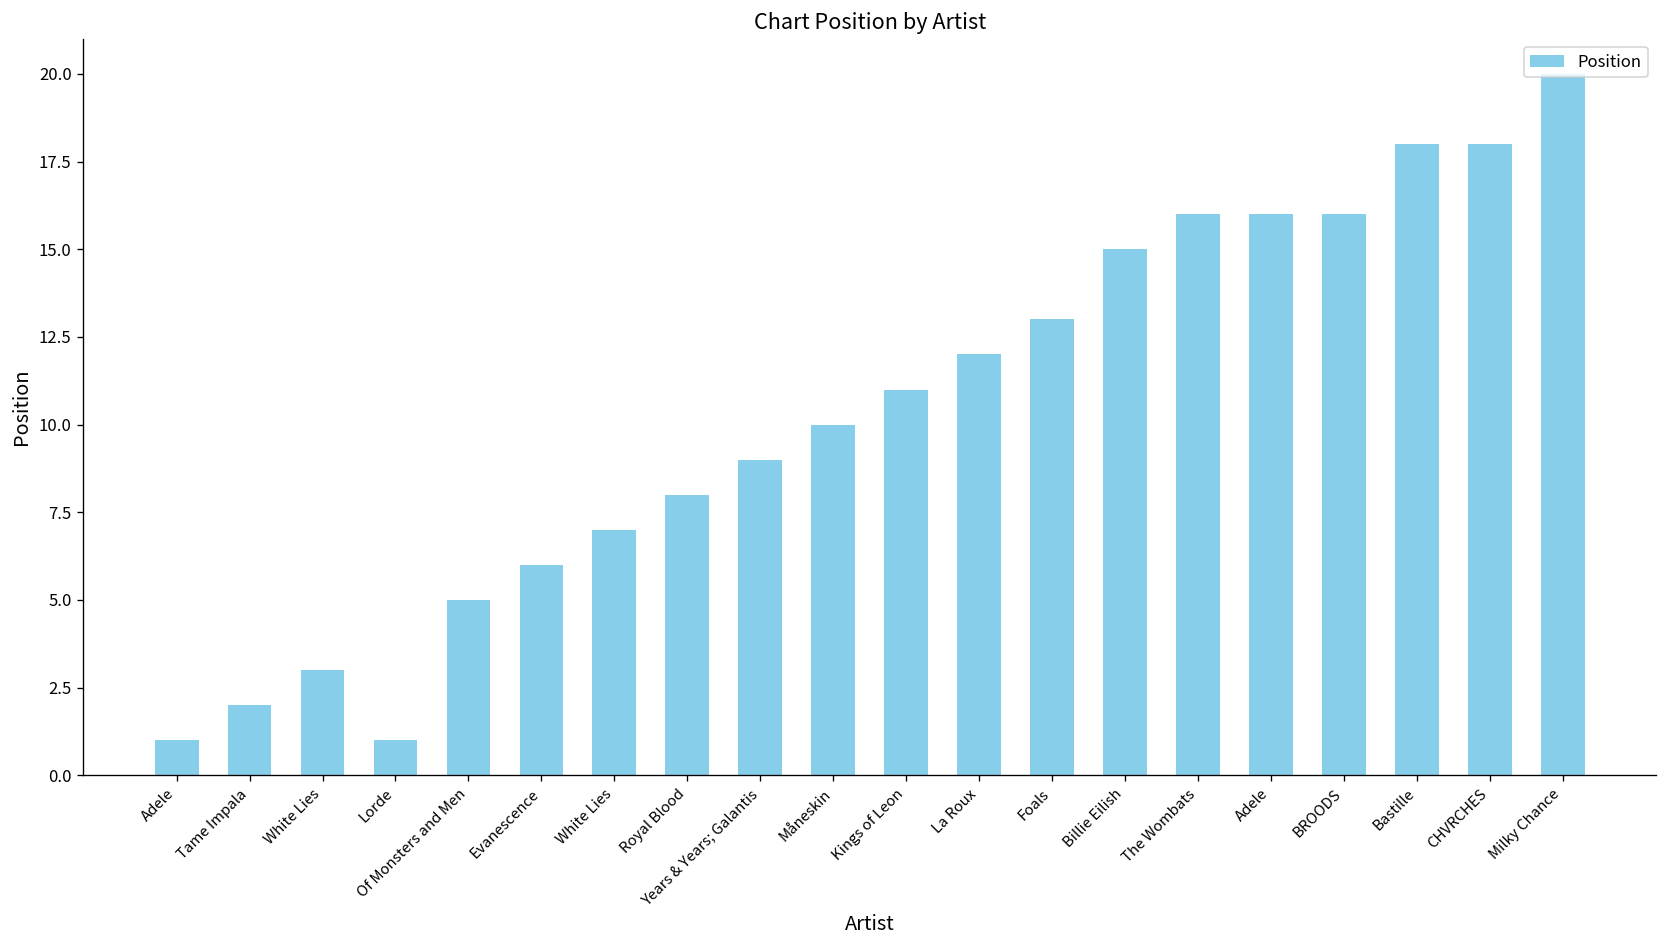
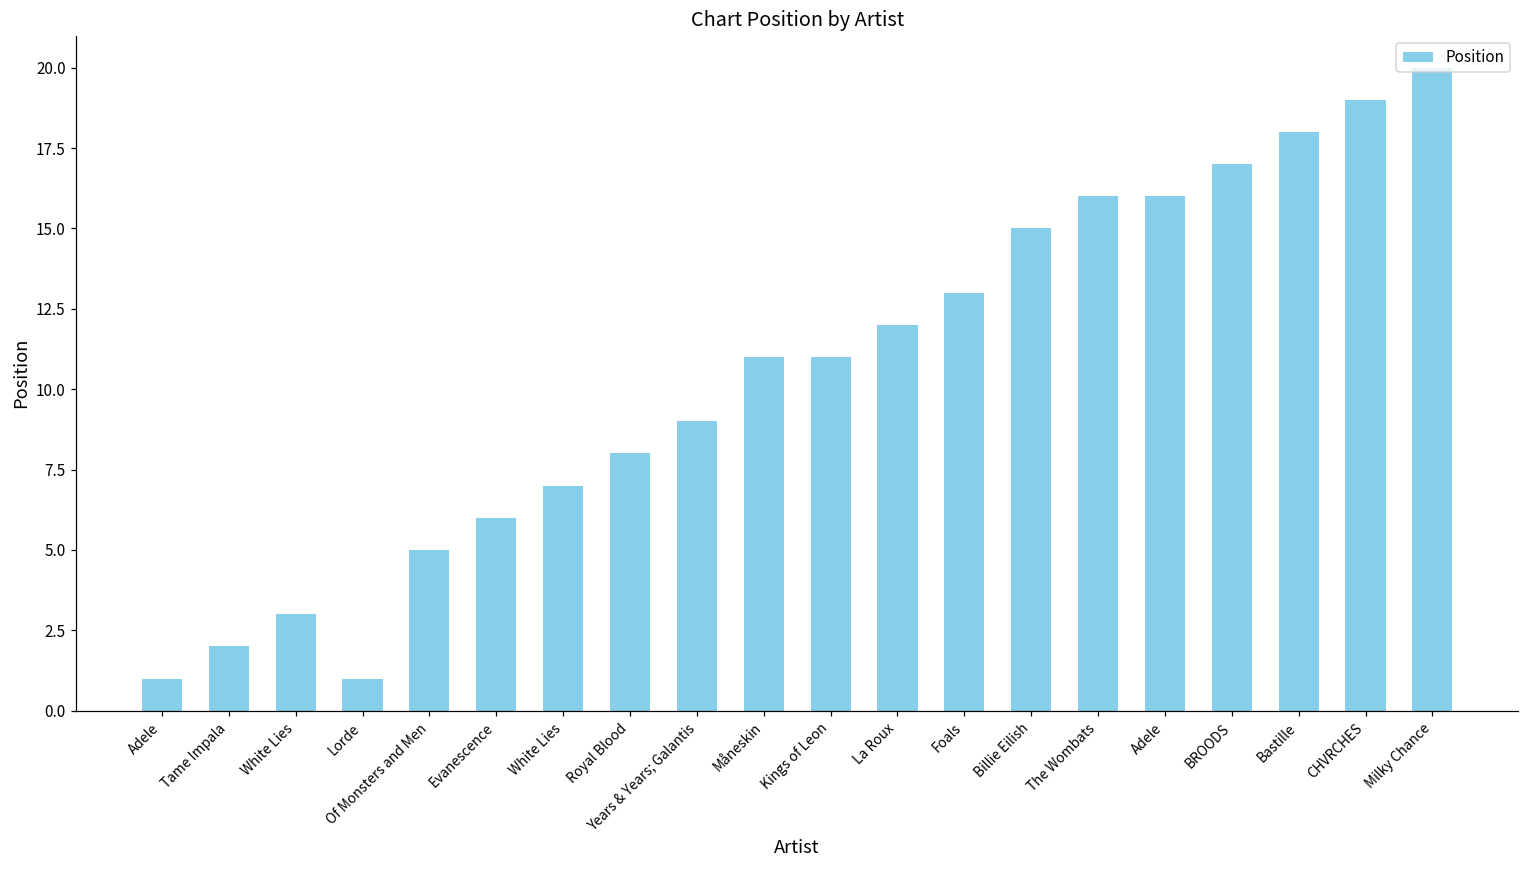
  {
    "Tame Impala": 2,
    "Lorde": 1,
    "Of Monsters and Men": 5,
    "Evanescence": 6,
    "Royal Blood": 8,
    "Years & Years; Galantis": 9,
-   "Måneskin": 10,
+   "Måneskin": 11,
    "Kings of Leon": 11,
    "La Roux": 12,
    "Foals": 13,
    "Billie Eilish": 15,
    "The Wombats": 16,
-   "BROODS": 16,
+   "BROODS": 17,
    "Bastille": 18,
-   "CHVRCHES": 18
+   "CHVRCHES": 19
  }
